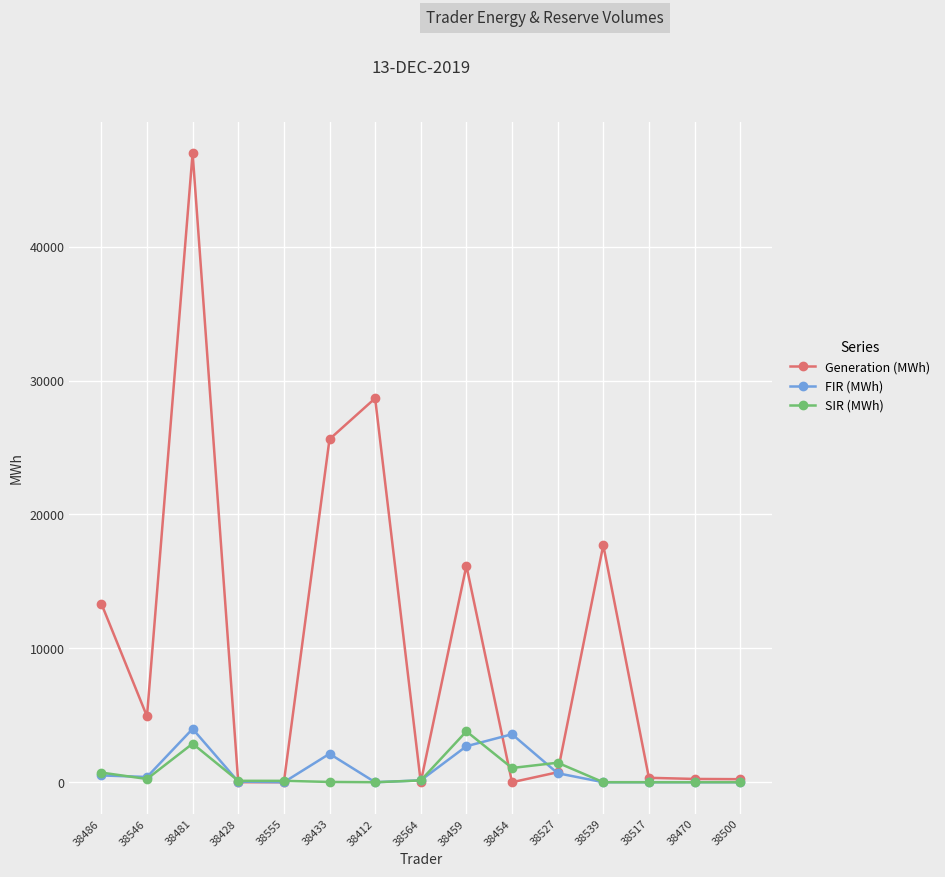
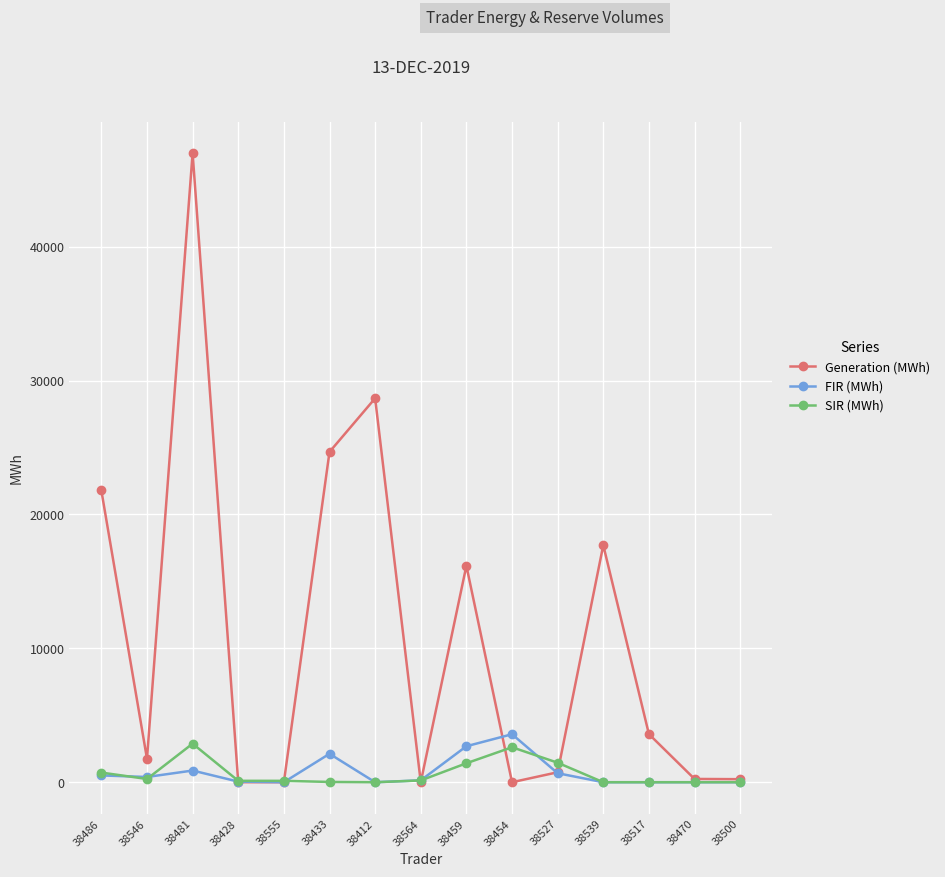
  {
    "Generation (MWh)": {
-     "38486": 13300,
-     "38546": 4900,
+     "38486": 21800,
+     "38546": 1800,
      "38481": 47000,
-     "38433": 25600,
+     "38433": 24700,
      "38412": 28700,
      "38459": 16200,
      "38454": 0,
      "38539": 17700,
-     "38517": 300,
+     "38517": 3600,
      "38470": 200,
      "38500": 200
    },
    "FIR (MWh)": {
      "38486": 500,
-     "38481": 4000,
+     "38481": 900,
      "38433": 2100,
      "38459": 2700,
      "38454": 3600
    },
    "SIR (MWh)": {
      "38486": 700,
      "38481": 2900,
      "38433": 0,
-     "38459": 3800,
-     "38454": 1100,
+     "38459": 1400,
+     "38454": 2600,
      "38527": 1500
    }
  }
